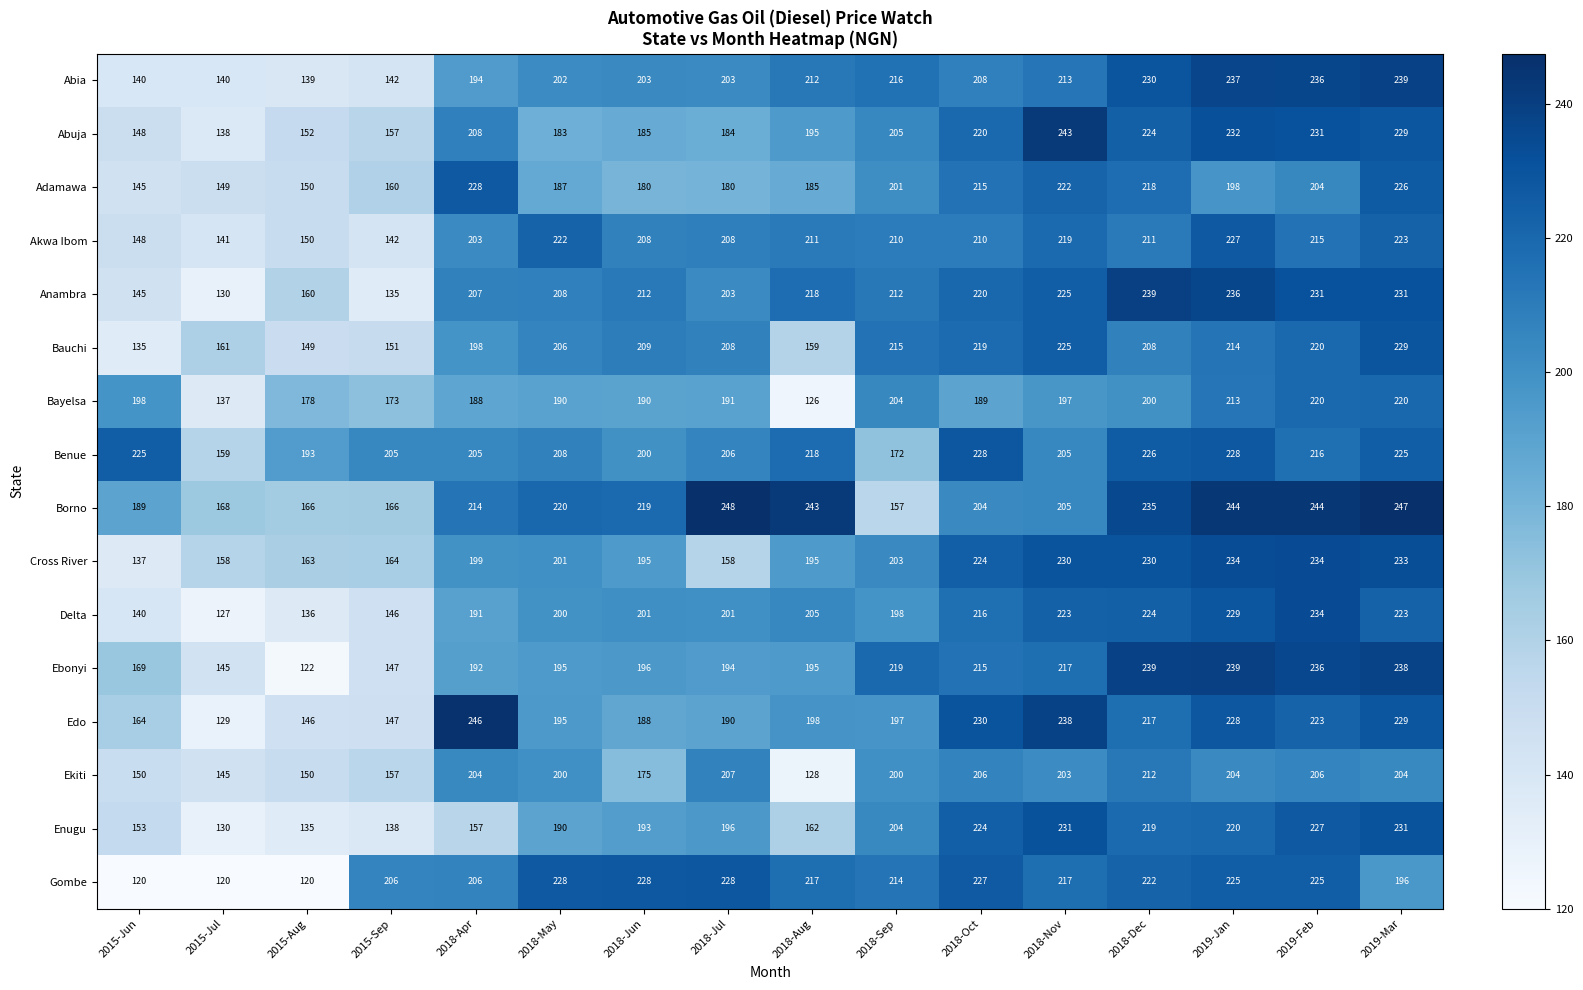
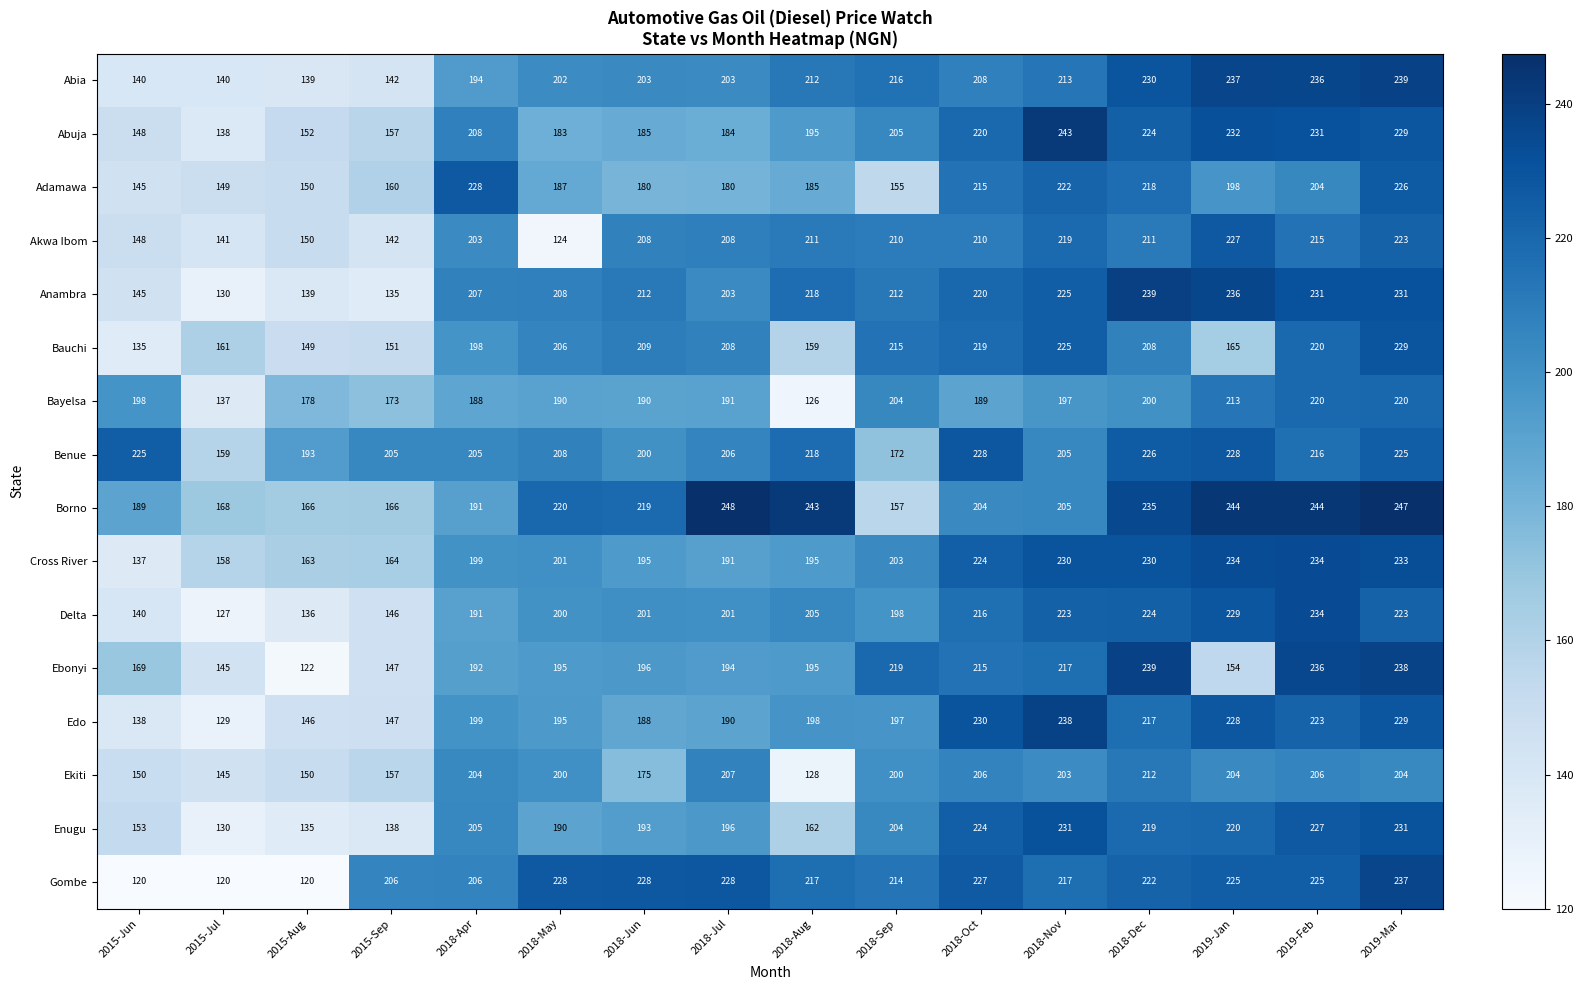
  {
    "Adamawa": {
      "2015-Jun": 145,
      "2015-Jul": 149,
      "2015-Aug": 150,
      "2015-Sep": 160,
      "2018-Apr": 228,
      "2018-May": 187,
      "2018-Jun": 180,
      "2018-Jul": 180,
      "2018-Aug": 185,
-     "2018-Sep": 201,
+     "2018-Sep": 155,
      "2018-Oct": 215,
      "2018-Nov": 222,
      "2018-Dec": 218,
      "2019-Jan": 198,
      "2019-Feb": 204,
      "2019-Mar": 226
    },
    "Akwa Ibom": {
      "2015-Jun": 148,
      "2015-Jul": 141,
      "2015-Aug": 150,
      "2015-Sep": 142,
      "2018-Apr": 203,
-     "2018-May": 222,
+     "2018-May": 124,
      "2018-Jun": 208,
      "2018-Jul": 208,
      "2018-Aug": 211,
      "2018-Sep": 210,
      "2018-Oct": 210,
      "2018-Nov": 219,
      "2018-Dec": 211,
      "2019-Jan": 227,
      "2019-Feb": 215,
      "2019-Mar": 223
    },
    "Anambra": {
      "2015-Jun": 145,
      "2015-Jul": 130,
-     "2015-Aug": 160,
+     "2015-Aug": 139,
      "2015-Sep": 135,
      "2018-Apr": 207,
      "2018-May": 208,
      "2018-Jun": 212,
      "2018-Jul": 203,
      "2018-Aug": 218,
      "2018-Sep": 212,
      "2018-Oct": 220,
      "2018-Nov": 225,
      "2018-Dec": 239,
      "2019-Jan": 236,
      "2019-Feb": 231,
      "2019-Mar": 231
    },
    "Bauchi": {
      "2015-Jun": 135,
      "2015-Jul": 161,
      "2015-Aug": 149,
      "2015-Sep": 151,
      "2018-Apr": 198,
      "2018-May": 206,
      "2018-Jun": 209,
      "2018-Jul": 208,
      "2018-Aug": 159,
      "2018-Sep": 215,
      "2018-Oct": 219,
      "2018-Nov": 225,
      "2018-Dec": 208,
-     "2019-Jan": 214,
+     "2019-Jan": 165,
      "2019-Feb": 220,
      "2019-Mar": 229
    },
    "Borno": {
      "2015-Jun": 189,
      "2015-Jul": 168,
      "2015-Aug": 166,
      "2015-Sep": 166,
-     "2018-Apr": 214,
+     "2018-Apr": 191,
      "2018-May": 220,
      "2018-Jun": 219,
      "2018-Jul": 248,
      "2018-Aug": 243,
      "2018-Sep": 157,
      "2018-Oct": 204,
      "2018-Nov": 205,
      "2018-Dec": 235,
      "2019-Jan": 244,
      "2019-Feb": 244,
      "2019-Mar": 247
    },
    "Cross River": {
      "2015-Jun": 137,
      "2015-Jul": 158,
      "2015-Aug": 163,
      "2015-Sep": 164,
      "2018-Apr": 199,
      "2018-May": 201,
      "2018-Jun": 195,
-     "2018-Jul": 158,
+     "2018-Jul": 191,
      "2018-Aug": 195,
      "2018-Sep": 203,
      "2018-Oct": 224,
      "2018-Nov": 230,
      "2018-Dec": 230,
      "2019-Jan": 234,
      "2019-Feb": 234,
      "2019-Mar": 233
    },
    "Ebonyi": {
      "2015-Jun": 169,
      "2015-Jul": 145,
      "2015-Aug": 122,
      "2015-Sep": 147,
      "2018-Apr": 192,
      "2018-May": 195,
      "2018-Jun": 196,
      "2018-Jul": 194,
      "2018-Aug": 195,
      "2018-Sep": 219,
      "2018-Oct": 215,
      "2018-Nov": 217,
      "2018-Dec": 239,
-     "2019-Jan": 239,
+     "2019-Jan": 154,
      "2019-Feb": 236,
      "2019-Mar": 238
    },
    "Edo": {
-     "2015-Jun": 164,
+     "2015-Jun": 138,
      "2015-Jul": 129,
      "2015-Aug": 146,
      "2015-Sep": 147,
-     "2018-Apr": 246,
+     "2018-Apr": 199,
      "2018-May": 195,
      "2018-Jun": 188,
      "2018-Jul": 190,
      "2018-Aug": 198,
      "2018-Sep": 197,
      "2018-Oct": 230,
      "2018-Nov": 238,
      "2018-Dec": 217,
      "2019-Jan": 228,
      "2019-Feb": 223,
      "2019-Mar": 229
    },
    "Enugu": {
      "2015-Jun": 153,
      "2015-Jul": 130,
      "2015-Aug": 135,
      "2015-Sep": 138,
-     "2018-Apr": 157,
+     "2018-Apr": 205,
      "2018-May": 190,
      "2018-Jun": 193,
      "2018-Jul": 196,
      "2018-Aug": 162,
      "2018-Sep": 204,
      "2018-Oct": 224,
      "2018-Nov": 231,
      "2018-Dec": 219,
      "2019-Jan": 220,
      "2019-Feb": 227,
      "2019-Mar": 231
    },
    "Gombe": {
      "2015-Jun": 120,
      "2015-Jul": 120,
      "2015-Aug": 120,
      "2015-Sep": 206,
      "2018-Apr": 206,
      "2018-May": 228,
      "2018-Jun": 228,
      "2018-Jul": 228,
      "2018-Aug": 217,
      "2018-Sep": 214,
      "2018-Oct": 227,
      "2018-Nov": 217,
      "2018-Dec": 222,
      "2019-Jan": 225,
      "2019-Feb": 225,
-     "2019-Mar": 196
+     "2019-Mar": 237
    }
  }
